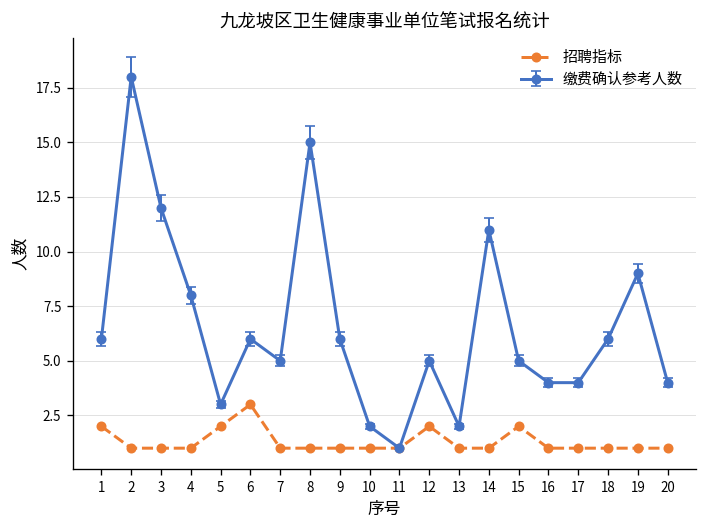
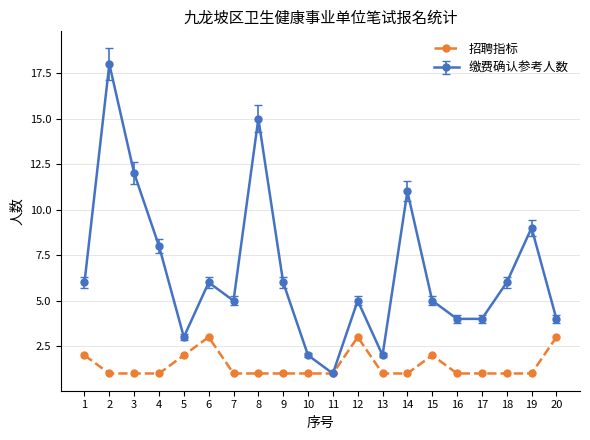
  {
    "招聘指标": {
      "1": 2,
      "2": 1,
      "3": 1,
      "4": 1,
      "5": 2,
      "6": 3,
      "7": 1,
      "8": 1,
      "9": 1,
      "10": 1,
-     "12": 2,
+     "12": 3,
      "13": 1,
      "14": 1,
      "15": 2,
      "16": 1,
      "17": 1,
      "18": 1,
      "19": 1,
-     "20": 1
+     "20": 3
    }
  }
